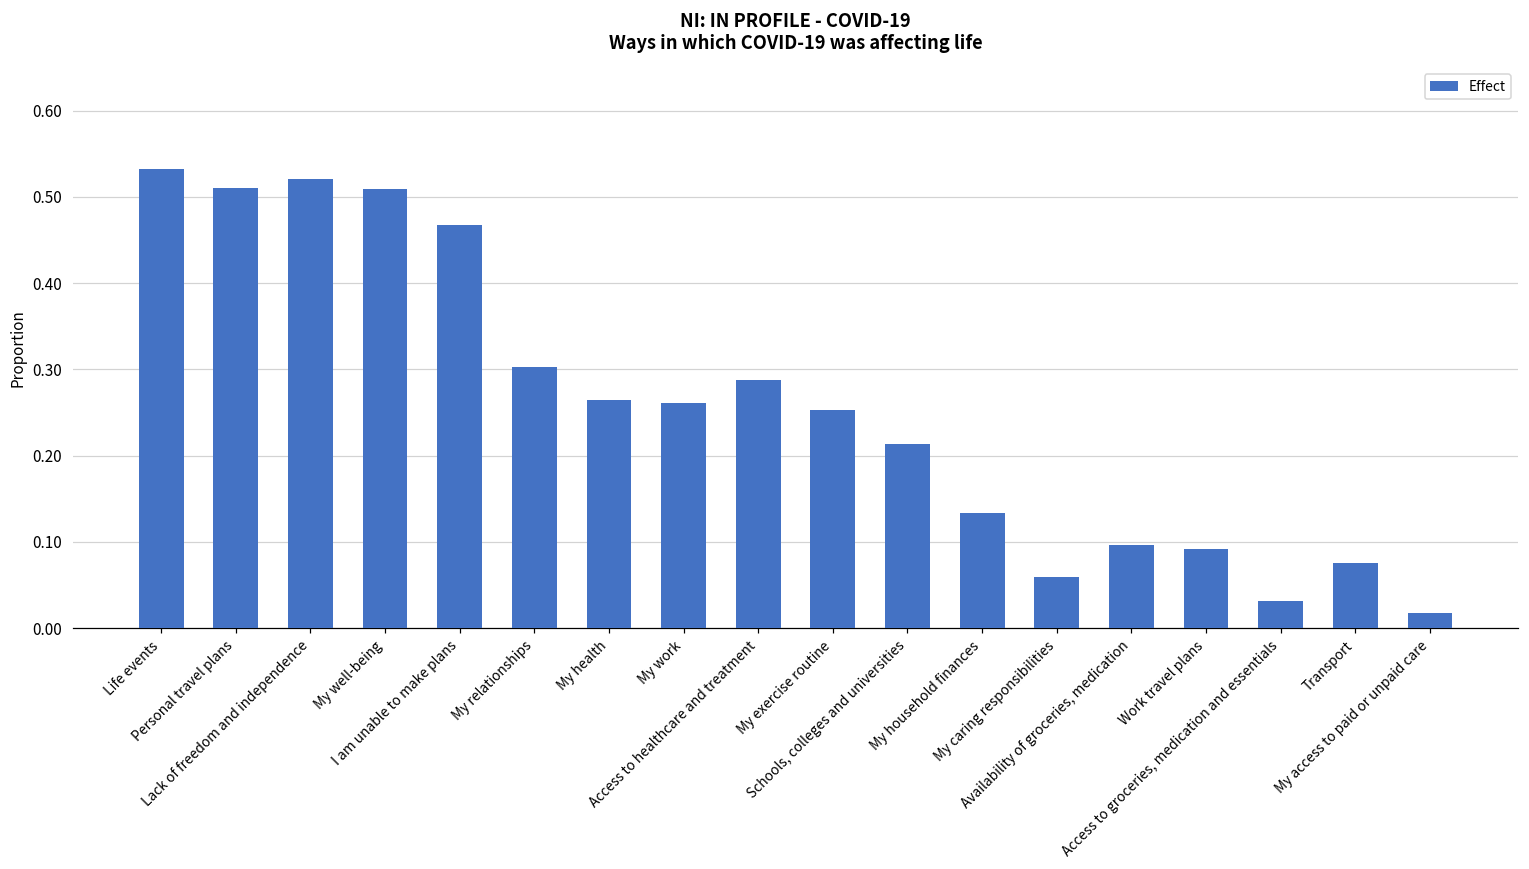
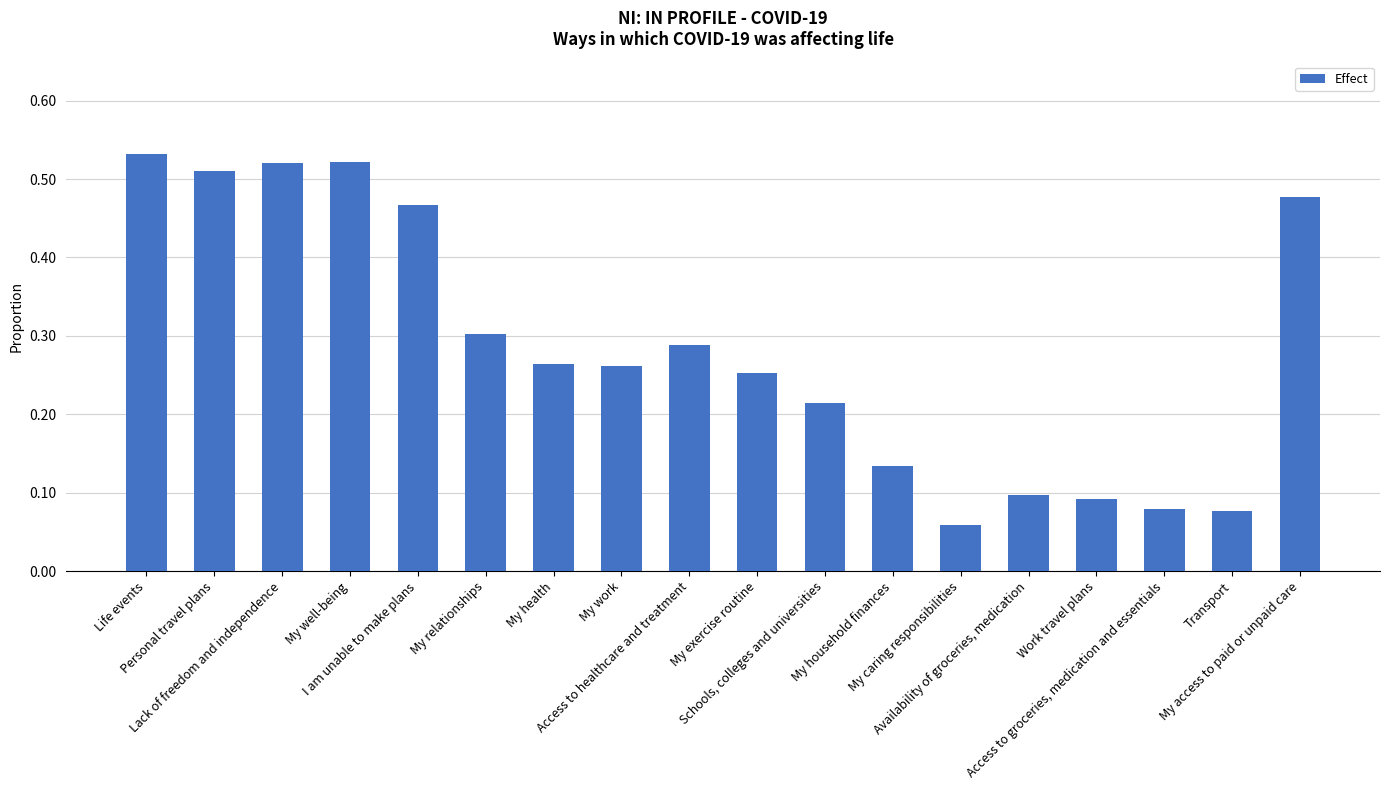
  {
    "Life events": 0.53,
    "Personal travel plans": 0.51,
    "Lack of freedom and independence": 0.52,
-   "My well-being": 0.51,
+   "My well-being": 0.52,
    "I am unable to make plans": 0.47,
    "My relationships": 0.30,
    "My health": 0.26,
    "My work": 0.26,
    "Access to healthcare and treatment": 0.29,
    "My exercise routine": 0.25,
    "Schools, colleges and universities": 0.21,
    "My household finances": 0.13,
    "My caring responsibilities": 0.06,
    "Availability of groceries, medication": 0.10,
    "Work travel plans": 0.09,
-   "Access to groceries, medication and essentials": 0.03,
+   "Access to groceries, medication and essentials": 0.08,
    "Transport": 0.08,
-   "My access to paid or unpaid care": 0.02
+   "My access to paid or unpaid care": 0.48
  }
